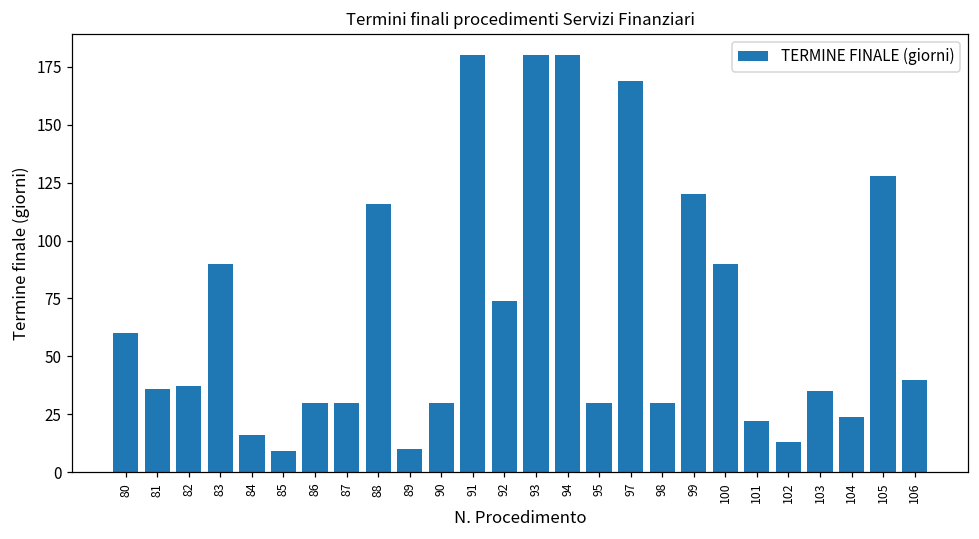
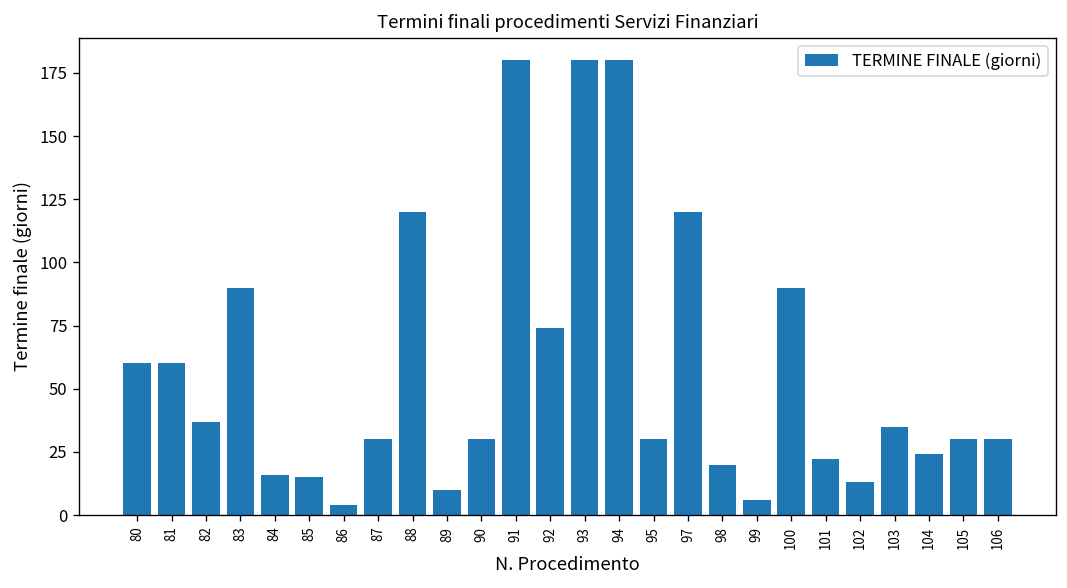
  {
    "80": 60,
-   "81": 36,
+   "81": 60,
    "82": 37,
    "83": 90,
    "84": 16,
-   "85": 9,
-   "86": 30,
+   "85": 15,
+   "86": 4,
    "87": 30,
-   "88": 116,
+   "88": 120,
    "89": 10,
    "90": 30,
    "91": 180,
    "92": 74,
    "93": 180,
    "94": 180,
    "95": 30,
-   "97": 169,
-   "98": 30,
-   "99": 120,
+   "97": 120,
+   "98": 20,
+   "99": 6,
    "100": 90,
    "101": 22,
    "102": 13,
    "103": 35,
    "104": 24,
-   "105": 128,
-   "106": 40
+   "105": 30,
+   "106": 30
  }
